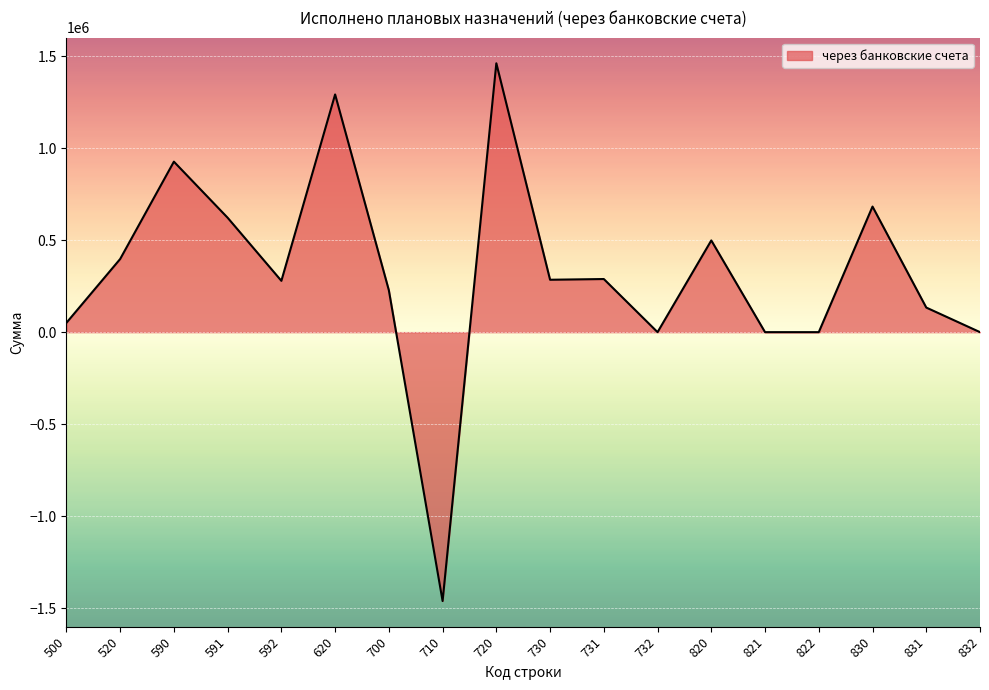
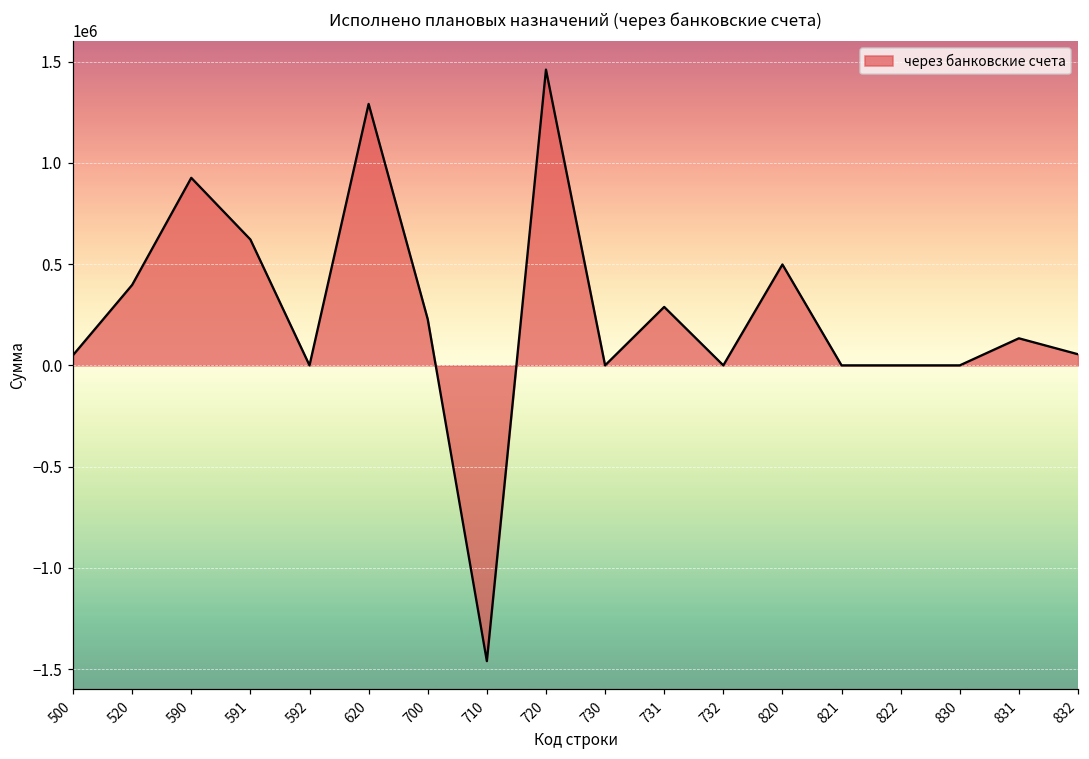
  {
    "через банковские счета": {
-     "592": 280000,
-     "730": 280000,
-     "830": 680000,
-     "832": 0
+     "592": 0,
+     "730": 0,
+     "830": 0,
+     "832": 50000
    }
  }
